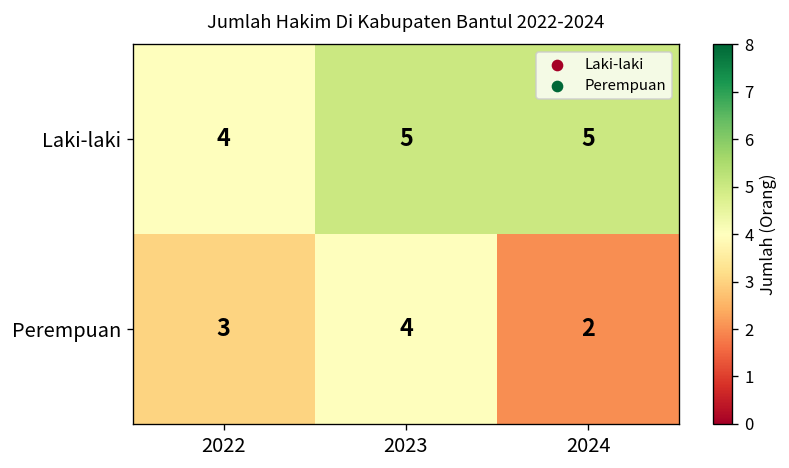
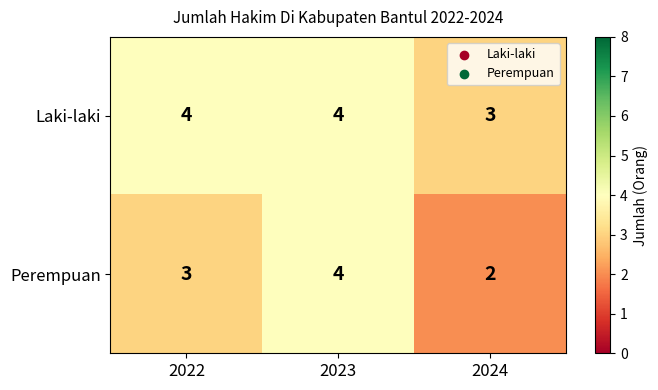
  {
    "Laki-laki": {
      "2022": 4,
-     "2023": 5,
-     "2024": 5
+     "2023": 4,
+     "2024": 3
    },
    "Perempuan": {
      "2022": 3,
      "2023": 4,
      "2024": 2
    }
  }
